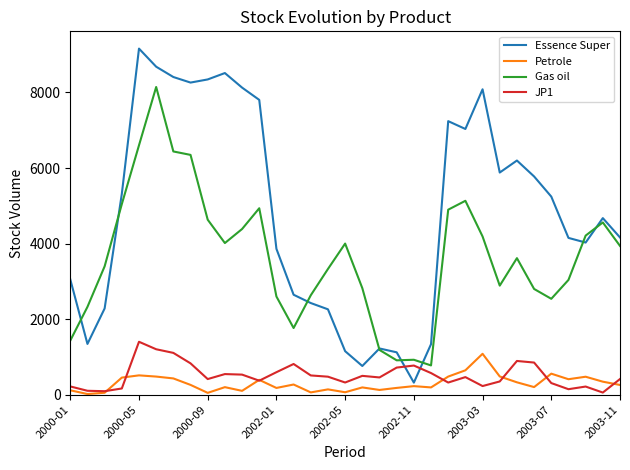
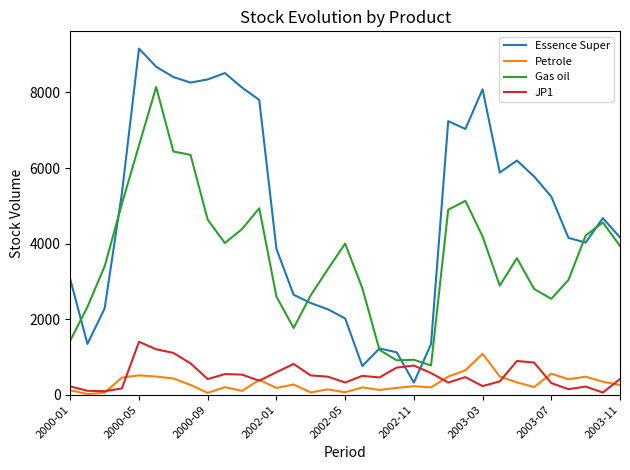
  {
    "Essence Super": {
      "2000-01": 3100,
      "2000-05": 9200,
      "2000-09": 8300,
      "2002-01": 3900,
-     "2002-05": 1200,
+     "2002-05": 2000,
      "2002-11": 300,
      "2003-03": 8100,
      "2003-07": 5200,
      "2003-11": 4200
    },
    "Petrole": {
      "2000-01": 100,
      "2000-05": 500,
      "2000-09": 100,
      "2002-01": 200,
      "2002-05": 100,
      "2002-11": 200,
      "2003-03": 1100,
      "2003-07": 600,
      "2003-11": 300
    },
    "Gas oil": {
      "2000-01": 1400,
      "2000-05": 6600,
      "2000-09": 4600,
      "2002-01": 2600,
      "2002-05": 4000,
      "2002-11": 900,
      "2003-03": 4200,
      "2003-07": 2500,
      "2003-11": 3900
    },
    "JP1": {
      "2000-01": 200,
      "2000-05": 1400,
      "2000-09": 400,
      "2002-01": 600,
      "2002-05": 300,
      "2002-11": 800,
      "2003-03": 200,
      "2003-07": 300,
      "2003-11": 400
    }
  }
